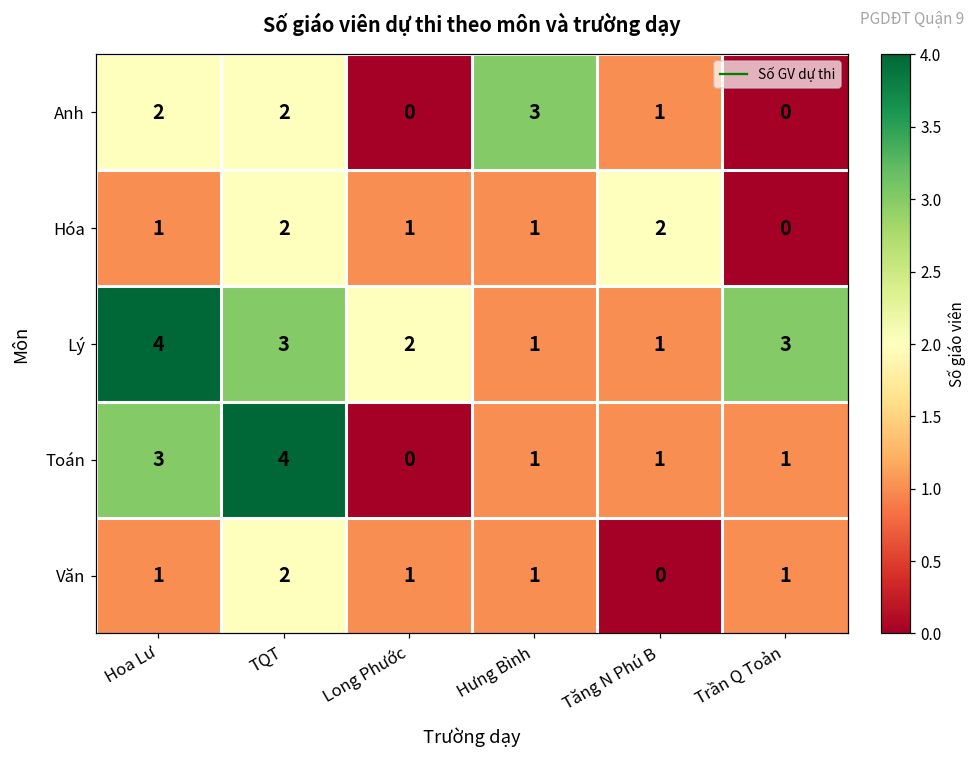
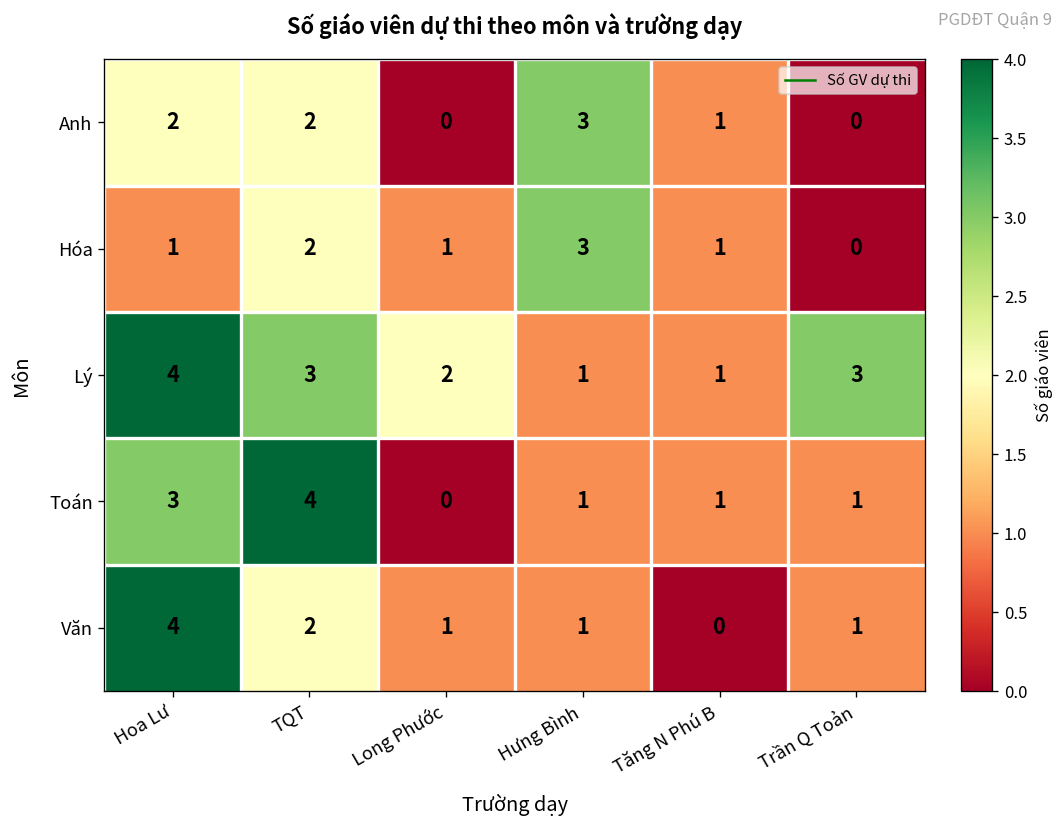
  {
    "Anh": {
      "Hoa Lư": 2,
      "TQT": 2,
      "Long Phước": 0,
      "Hưng Bình": 3,
      "Tăng N Phú B": 1,
      "Trần Q Toản": 0
    },
    "Hóa": {
      "Hoa Lư": 1,
      "TQT": 2,
      "Long Phước": 1,
-     "Hưng Bình": 1,
-     "Tăng N Phú B": 2,
+     "Hưng Bình": 3,
+     "Tăng N Phú B": 1,
      "Trần Q Toản": 0
    },
    "Lý": {
      "Hoa Lư": 4,
      "TQT": 3,
      "Long Phước": 2,
      "Hưng Bình": 1,
      "Tăng N Phú B": 1,
      "Trần Q Toản": 3
    },
    "Toán": {
      "Hoa Lư": 3,
      "TQT": 4,
      "Long Phước": 0,
      "Hưng Bình": 1,
      "Tăng N Phú B": 1,
      "Trần Q Toản": 1
    },
    "Văn": {
-     "Hoa Lư": 1,
+     "Hoa Lư": 4,
      "TQT": 2,
      "Long Phước": 1,
      "Hưng Bình": 1,
      "Tăng N Phú B": 0,
      "Trần Q Toản": 1
    }
  }
